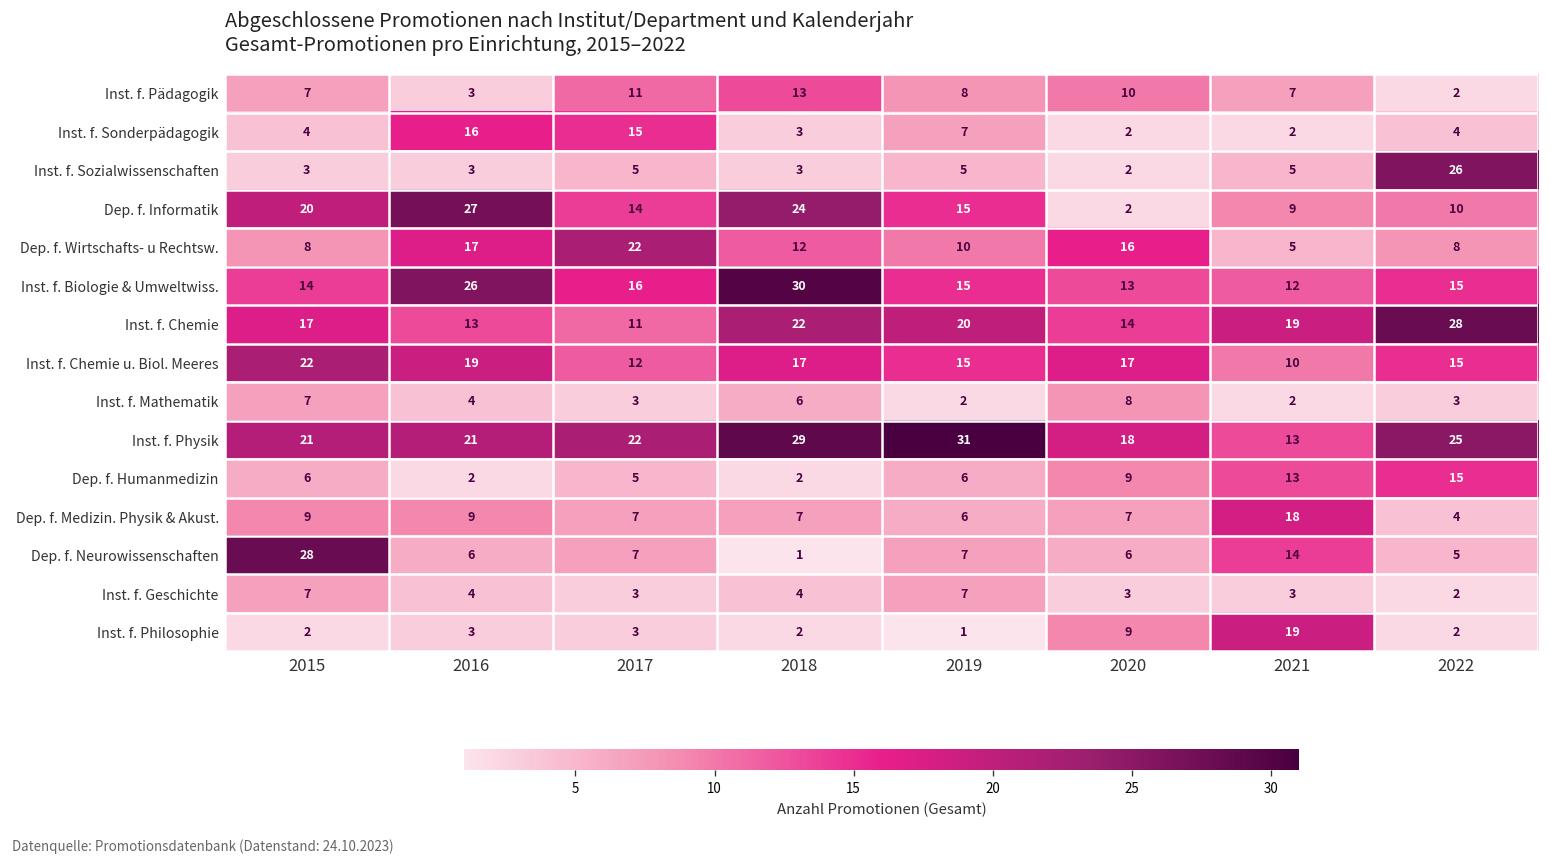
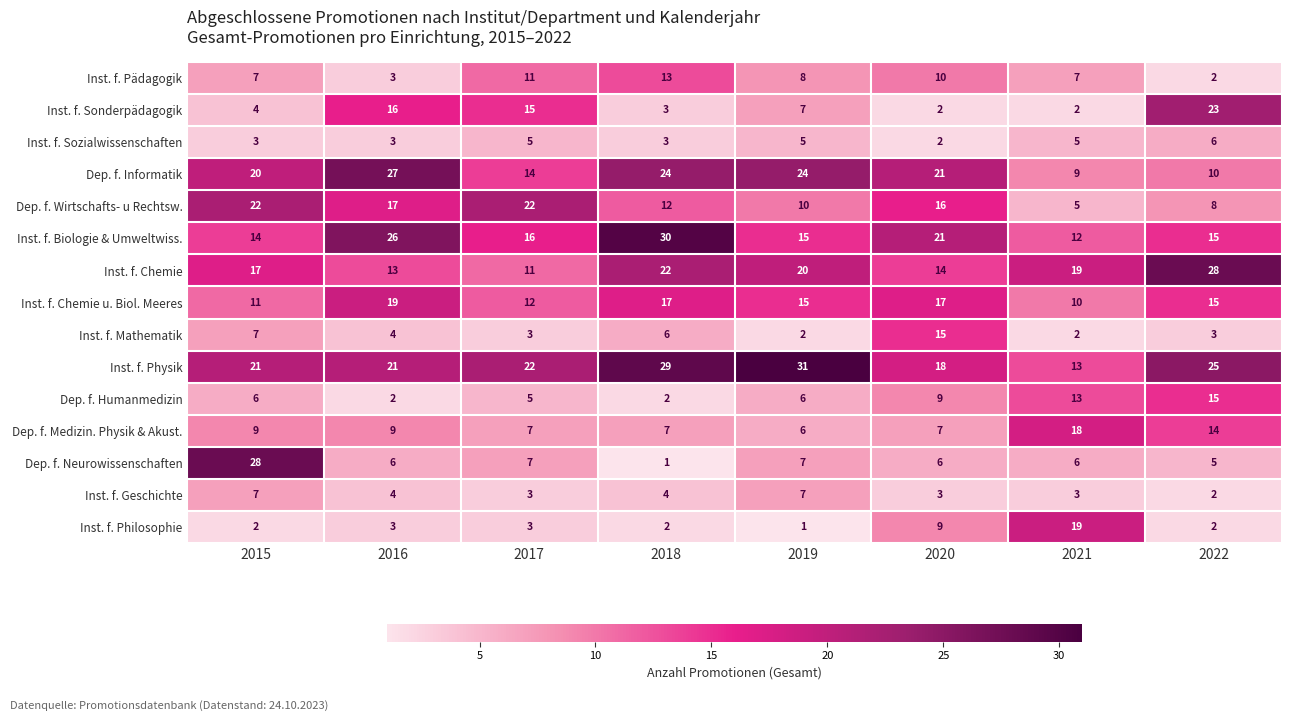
  {
    "Inst. f. Pädagogik": {
      "2015": 7,
      "2016": 3,
      "2017": 11,
      "2018": 13,
      "2019": 8,
      "2020": 10,
      "2021": 7,
      "2022": 2
    },
    "Inst. f. Sonderpädagogik": {
      "2015": 4,
      "2016": 16,
      "2017": 15,
      "2018": 3,
      "2019": 7,
      "2020": 2,
      "2021": 2,
-     "2022": 4
+     "2022": 23
    },
    "Inst. f. Sozialwissenschaften": {
      "2015": 3,
      "2016": 3,
      "2017": 5,
      "2018": 3,
      "2019": 5,
      "2020": 2,
      "2021": 5,
-     "2022": 26
+     "2022": 6
    },
    "Dep. f. Informatik": {
      "2015": 20,
      "2016": 27,
      "2017": 14,
      "2018": 24,
-     "2019": 15,
-     "2020": 2,
+     "2019": 24,
+     "2020": 21,
      "2021": 9,
      "2022": 10
    },
    "Dep. f. Wirtschafts- u Rechtsw.": {
-     "2015": 8,
+     "2015": 22,
      "2016": 17,
      "2017": 22,
      "2018": 12,
      "2019": 10,
      "2020": 16,
      "2021": 5,
      "2022": 8
    },
    "Inst. f. Biologie & Umweltwiss.": {
      "2015": 14,
      "2016": 26,
      "2017": 16,
      "2018": 30,
      "2019": 15,
-     "2020": 13,
+     "2020": 21,
      "2021": 12,
      "2022": 15
    },
    "Inst. f. Chemie": {
      "2015": 17,
      "2016": 13,
      "2017": 11,
      "2018": 22,
      "2019": 20,
      "2020": 14,
      "2021": 19,
      "2022": 28
    },
    "Inst. f. Chemie u. Biol. Meeres": {
-     "2015": 22,
+     "2015": 11,
      "2016": 19,
      "2017": 12,
      "2018": 17,
      "2019": 15,
      "2020": 17,
      "2021": 10,
      "2022": 15
    },
    "Inst. f. Mathematik": {
      "2015": 7,
      "2016": 4,
      "2017": 3,
      "2018": 6,
      "2019": 2,
-     "2020": 8,
+     "2020": 15,
      "2021": 2,
      "2022": 3
    },
    "Inst. f. Physik": {
      "2015": 21,
      "2016": 21,
      "2017": 22,
      "2018": 29,
      "2019": 31,
      "2020": 18,
      "2021": 13,
      "2022": 25
    },
    "Dep. f. Humanmedizin": {
      "2015": 6,
      "2016": 2,
      "2017": 5,
      "2018": 2,
      "2019": 6,
      "2020": 9,
      "2021": 13,
      "2022": 15
    },
    "Dep. f. Medizin. Physik & Akust.": {
      "2015": 9,
      "2016": 9,
      "2017": 7,
      "2018": 7,
      "2019": 6,
      "2020": 7,
      "2021": 18,
-     "2022": 4
+     "2022": 14
    },
    "Dep. f. Neurowissenschaften": {
      "2015": 28,
      "2016": 6,
      "2017": 7,
      "2018": 1,
      "2019": 7,
      "2020": 6,
-     "2021": 14,
+     "2021": 6,
      "2022": 5
    },
    "Inst. f. Geschichte": {
      "2015": 7,
      "2016": 4,
      "2017": 3,
      "2018": 4,
      "2019": 7,
      "2020": 3,
      "2021": 3,
      "2022": 2
    },
    "Inst. f. Philosophie": {
      "2015": 2,
      "2016": 3,
      "2017": 3,
      "2018": 2,
      "2019": 1,
      "2020": 9,
      "2021": 19,
      "2022": 2
    }
  }
